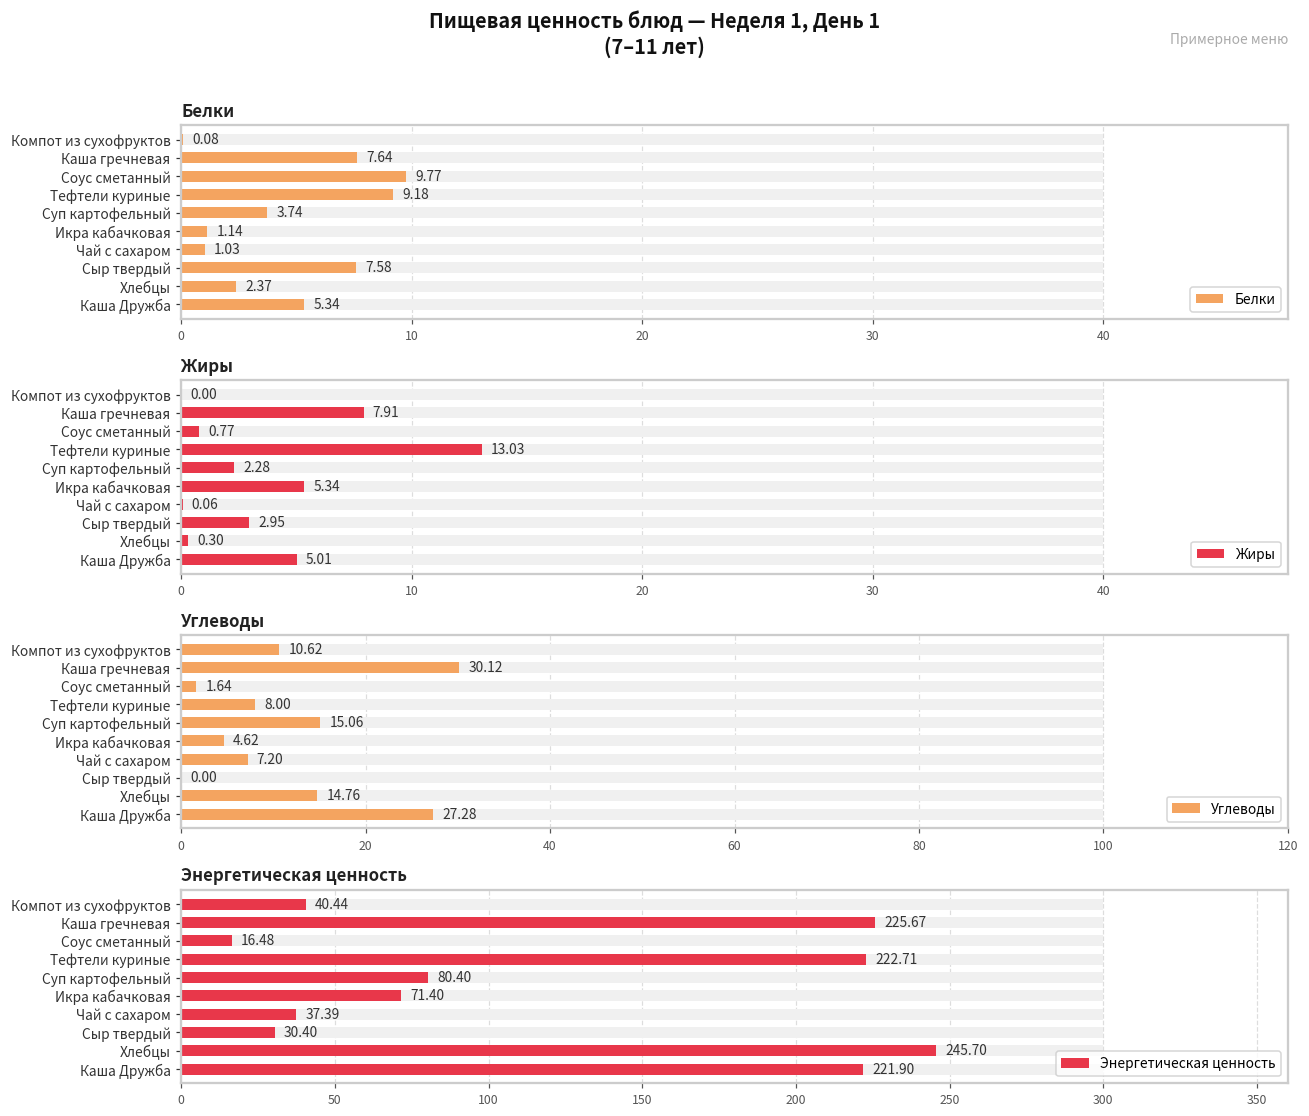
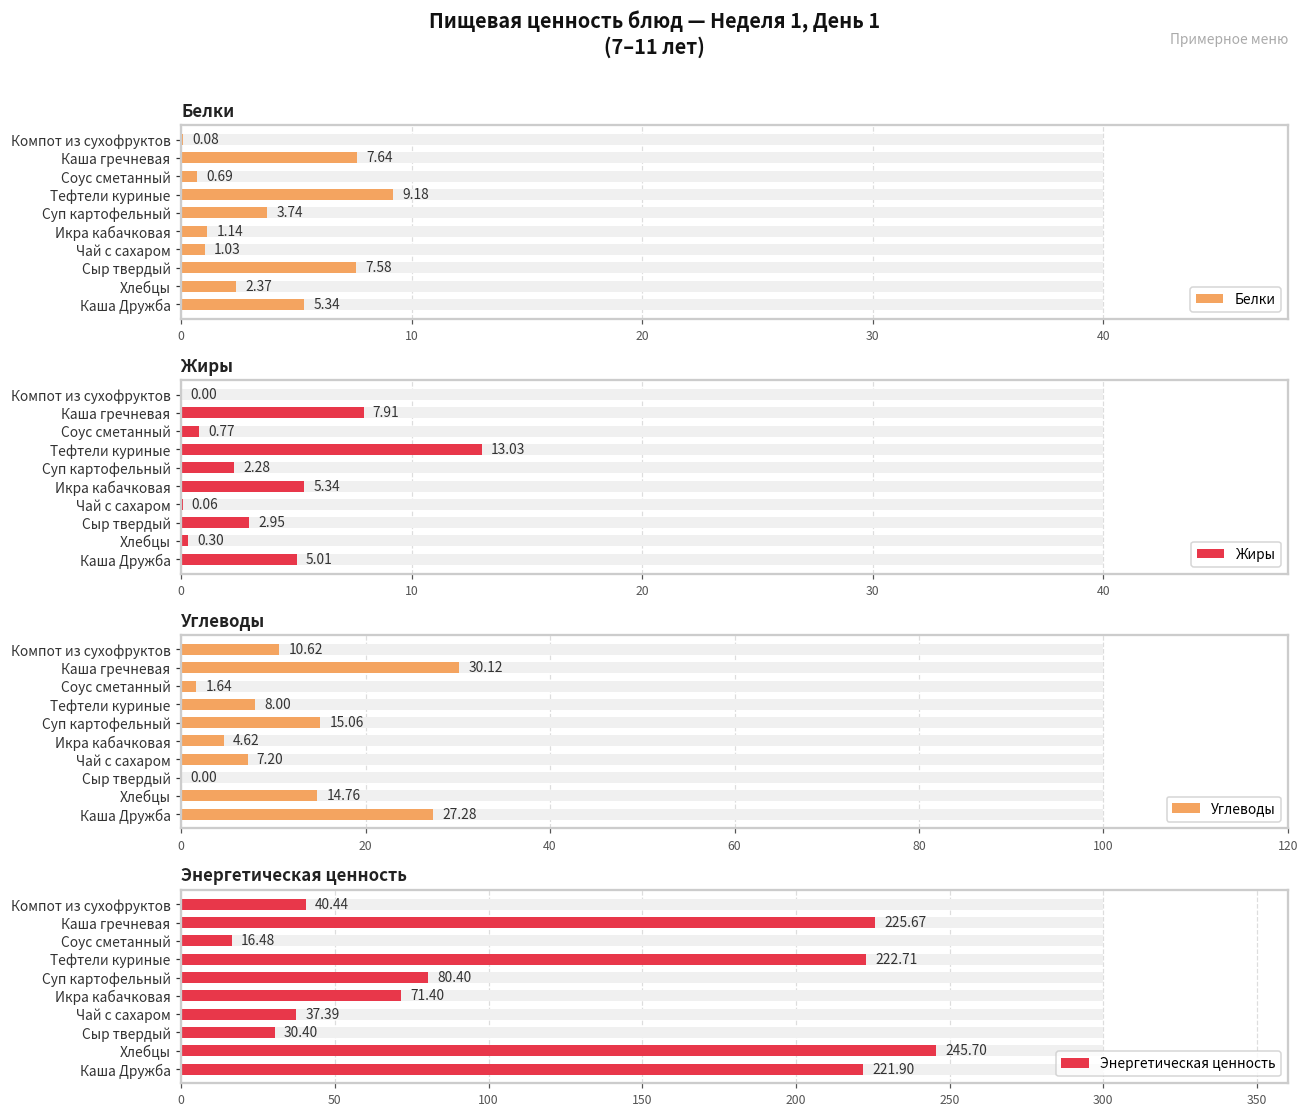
  {
    "Белки": {
      "Белки": {
        "Компот из сухофруктов": 0.08,
-       "Соус сметанный": 9.77
+       "Соус сметанный": 0.69
      }
    },
    "Жиры": {
      "Жиры": {
        "Компот из сухофруктов": 0.00,
        "Чай с сахаром": 0.06
      }
    },
    "Углеводы": {
      "Углеводы": {
        "Сыр твердый": 0.00
      }
    }
  }
